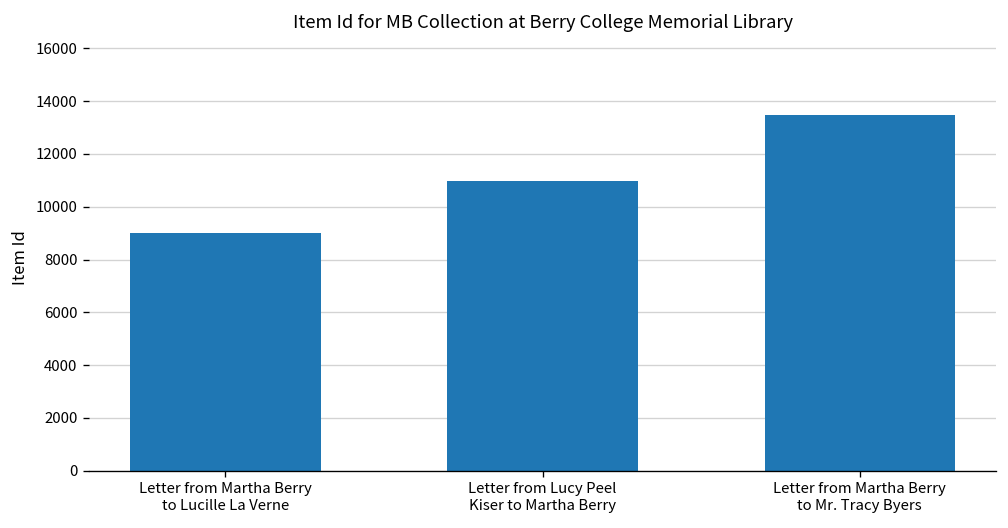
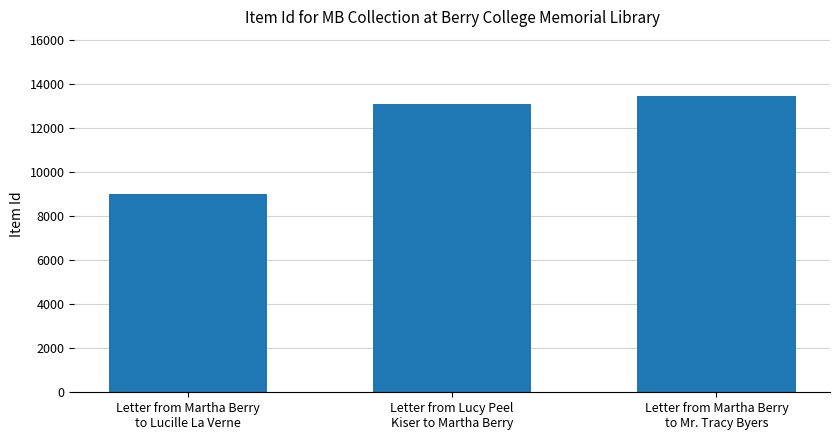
  {
    "Letter from Martha Berry to Lucille La Verne": 9000,
-   "Letter from Lucy Peel Kiser to Martha Berry": 11000,
+   "Letter from Lucy Peel Kiser to Martha Berry": 13100,
    "Letter from Martha Berry to Mr. Tracy Byers": 13500
  }
